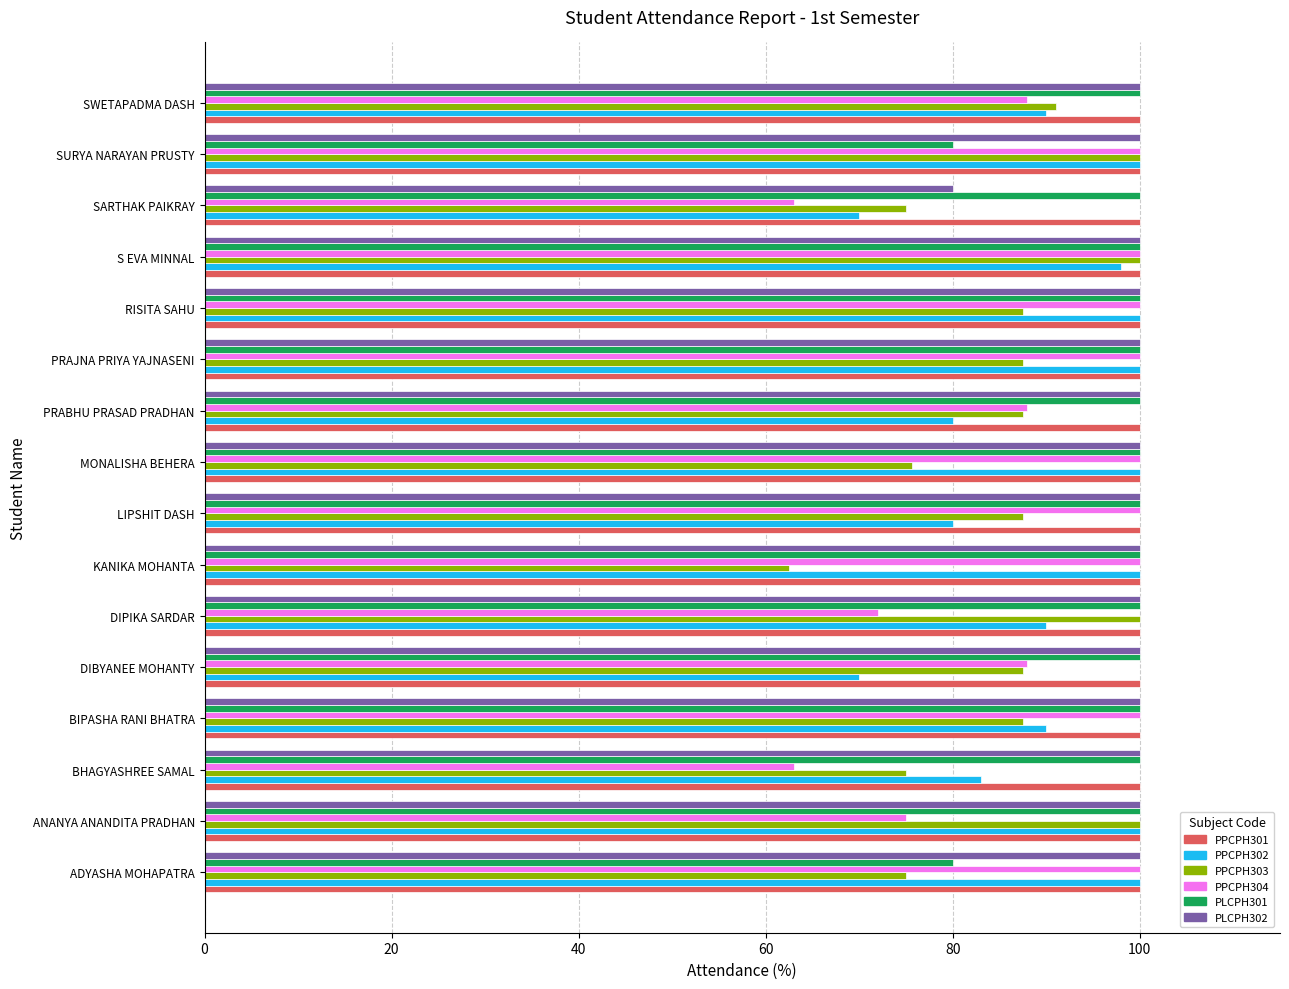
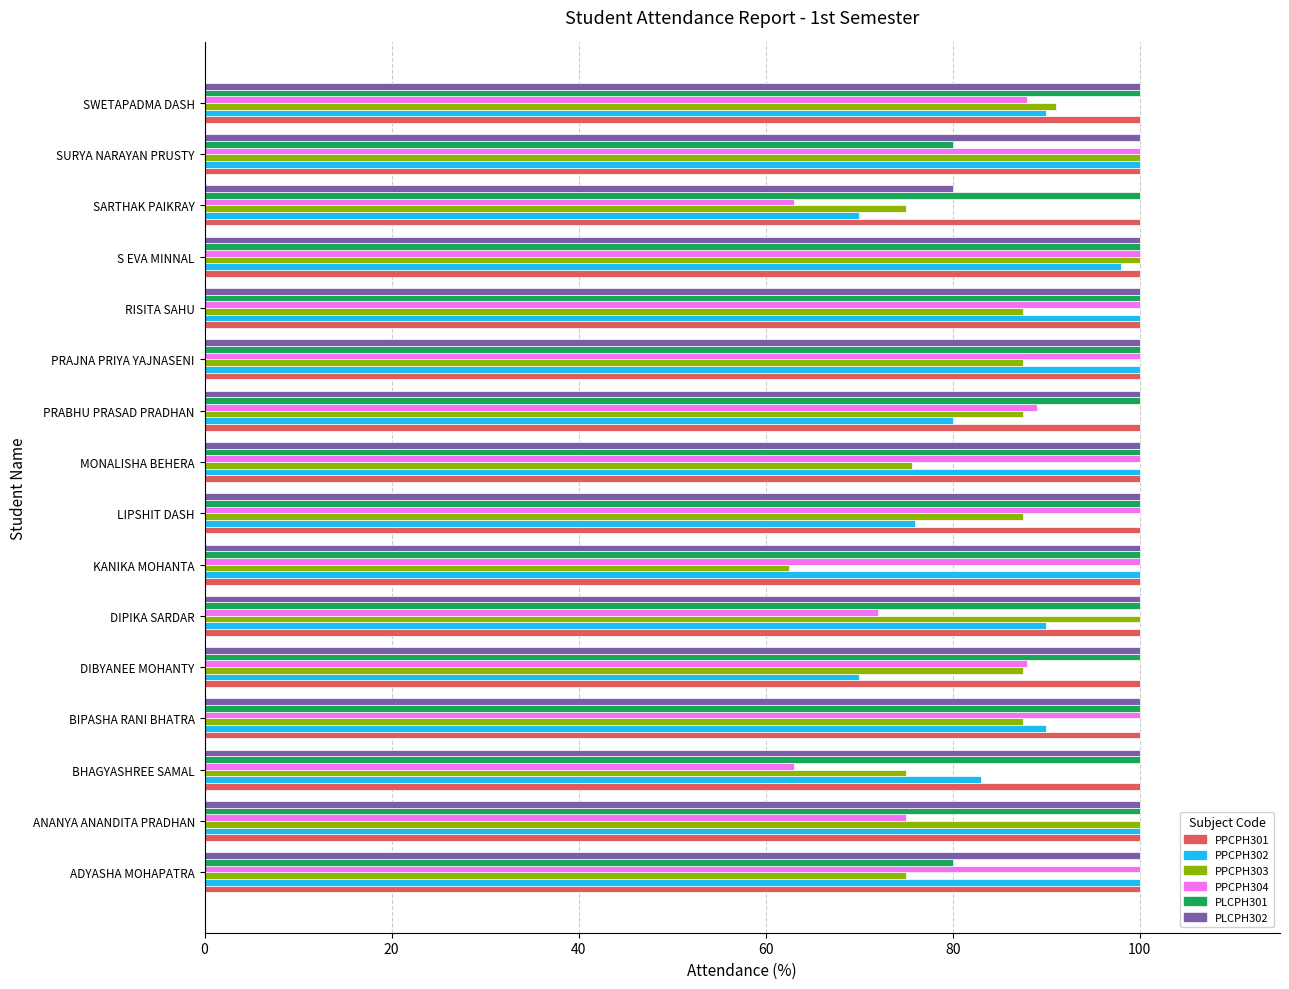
  {
    "PPCPH301": {
      "SWETAPADMA DASH": 100,
      "SURYA NARAYAN PRUSTY": 100,
      "SARTHAK PAIKRAY": 100,
      "S EVA MINNAL": 100,
      "RISITA SAHU": 100,
      "PRAJNA PRIYA YAJNASENI": 100,
      "PRABHU PRASAD PRADHAN": 100,
      "MONALISHA BEHERA": 100,
      "LIPSHIT DASH": 100,
      "KANIKA MOHANTA": 100,
      "DIPIKA SARDAR": 100,
      "DIBYANEE MOHANTY": 100,
      "BIPASHA RANI BHATRA": 100,
      "BHAGYASHREE SAMAL": 100,
      "ANANYA ANANDITA PRADHAN": 100,
      "ADYASHA MOHAPATRA": 100
    },
    "PPCPH302": {
      "SWETAPADMA DASH": 90,
      "SURYA NARAYAN PRUSTY": 100,
      "SARTHAK PAIKRAY": 70,
      "S EVA MINNAL": 98,
      "RISITA SAHU": 100,
      "PRAJNA PRIYA YAJNASENI": 100,
      "PRABHU PRASAD PRADHAN": 80,
      "MONALISHA BEHERA": 100,
-     "LIPSHIT DASH": 80,
+     "LIPSHIT DASH": 76,
      "KANIKA MOHANTA": 100,
      "DIPIKA SARDAR": 90,
      "DIBYANEE MOHANTY": 70,
      "BIPASHA RANI BHATRA": 90,
      "BHAGYASHREE SAMAL": 83,
      "ANANYA ANANDITA PRADHAN": 100,
      "ADYASHA MOHAPATRA": 100
    },
    "PPCPH303": {
      "SWETAPADMA DASH": 91,
      "SURYA NARAYAN PRUSTY": 100,
      "SARTHAK PAIKRAY": 75,
      "S EVA MINNAL": 100,
      "RISITA SAHU": 88,
      "PRAJNA PRIYA YAJNASENI": 88,
      "PRABHU PRASAD PRADHAN": 88,
      "MONALISHA BEHERA": 76,
      "LIPSHIT DASH": 88,
      "KANIKA MOHANTA": 63,
      "DIPIKA SARDAR": 100,
      "DIBYANEE MOHANTY": 88,
      "BIPASHA RANI BHATRA": 88,
      "BHAGYASHREE SAMAL": 75,
      "ANANYA ANANDITA PRADHAN": 100,
      "ADYASHA MOHAPATRA": 75
    },
    "PPCPH304": {
      "SWETAPADMA DASH": 88,
      "SURYA NARAYAN PRUSTY": 100,
      "SARTHAK PAIKRAY": 63,
      "S EVA MINNAL": 100,
      "RISITA SAHU": 100,
      "PRAJNA PRIYA YAJNASENI": 100,
-     "PRABHU PRASAD PRADHAN": 88,
+     "PRABHU PRASAD PRADHAN": 89,
      "MONALISHA BEHERA": 100,
      "LIPSHIT DASH": 100,
      "KANIKA MOHANTA": 100,
      "DIPIKA SARDAR": 72,
      "DIBYANEE MOHANTY": 88,
      "BIPASHA RANI BHATRA": 100,
      "BHAGYASHREE SAMAL": 63,
      "ANANYA ANANDITA PRADHAN": 75,
      "ADYASHA MOHAPATRA": 100
    },
    "PLCPH301": {
      "SWETAPADMA DASH": 100,
      "SURYA NARAYAN PRUSTY": 80,
      "SARTHAK PAIKRAY": 100,
      "S EVA MINNAL": 100,
      "RISITA SAHU": 100,
      "PRAJNA PRIYA YAJNASENI": 100,
      "PRABHU PRASAD PRADHAN": 100,
      "MONALISHA BEHERA": 100,
      "LIPSHIT DASH": 100,
      "KANIKA MOHANTA": 100,
      "DIPIKA SARDAR": 100,
      "DIBYANEE MOHANTY": 100,
      "BIPASHA RANI BHATRA": 100,
      "BHAGYASHREE SAMAL": 100,
      "ANANYA ANANDITA PRADHAN": 100,
      "ADYASHA MOHAPATRA": 80
    },
    "PLCPH302": {
      "SWETAPADMA DASH": 100,
      "SURYA NARAYAN PRUSTY": 100,
      "SARTHAK PAIKRAY": 80,
      "S EVA MINNAL": 100,
      "RISITA SAHU": 100,
      "PRAJNA PRIYA YAJNASENI": 100,
      "PRABHU PRASAD PRADHAN": 100,
      "MONALISHA BEHERA": 100,
      "LIPSHIT DASH": 100,
      "KANIKA MOHANTA": 100,
      "DIPIKA SARDAR": 100,
      "DIBYANEE MOHANTY": 100,
      "BIPASHA RANI BHATRA": 100,
      "BHAGYASHREE SAMAL": 100,
      "ANANYA ANANDITA PRADHAN": 100,
      "ADYASHA MOHAPATRA": 100
    }
  }
